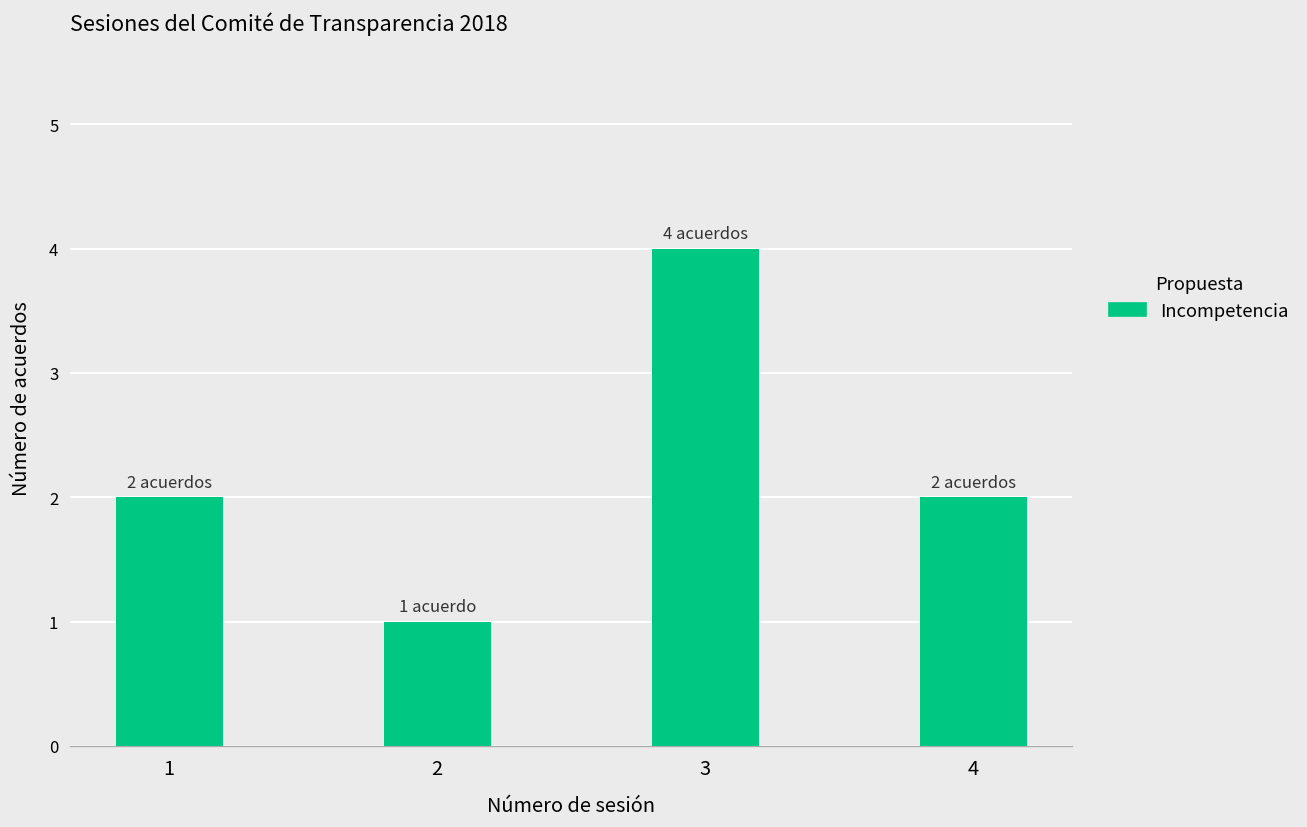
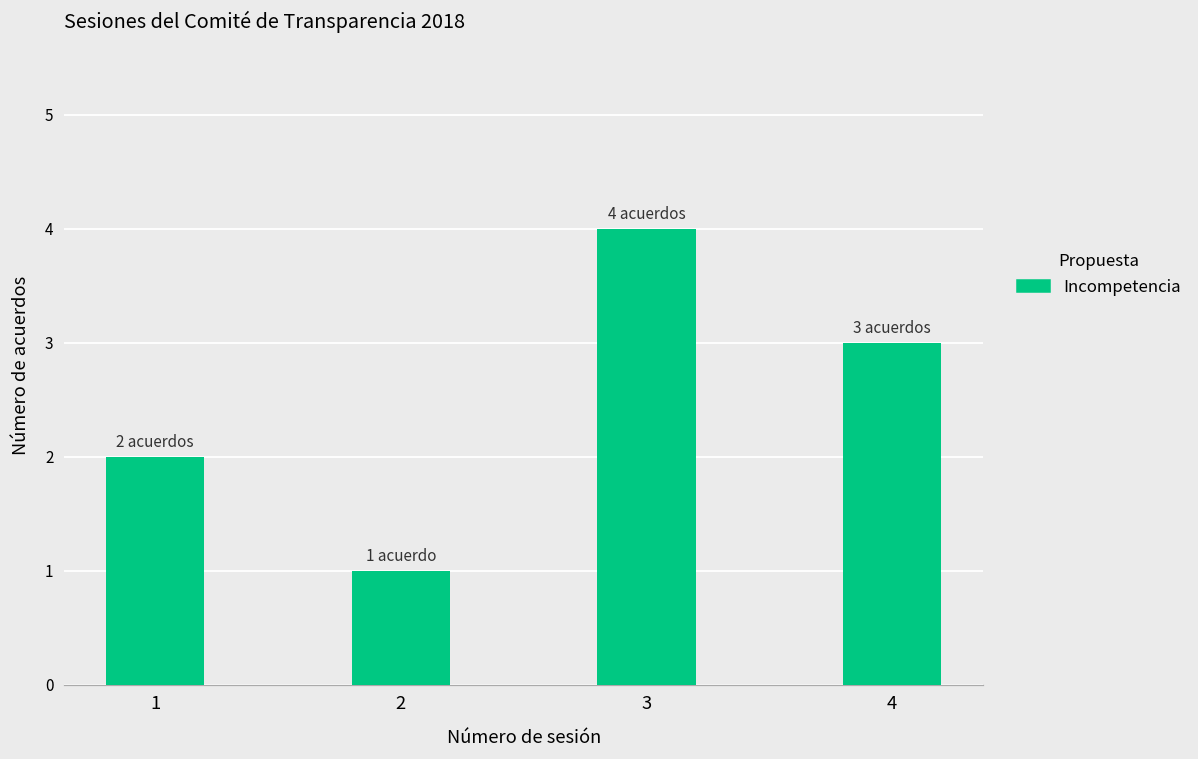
  {
    "1": 2,
    "2": 1,
    "3": 4,
-   "4": 2
+   "4": 3
  }
